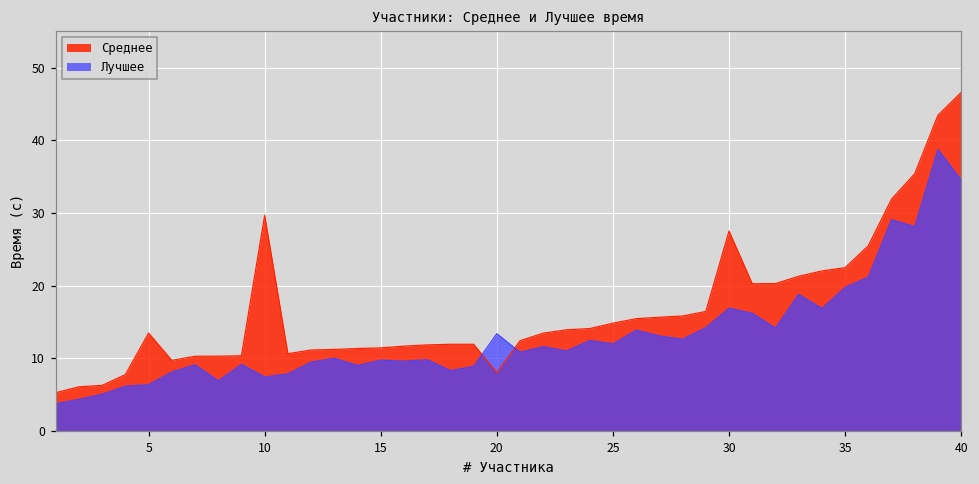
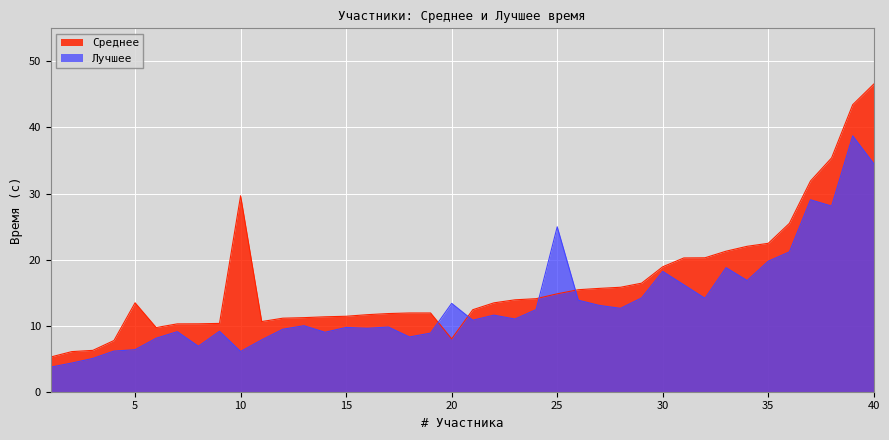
  {
    "Среднее": {
      "5": 13,
      "10": 30,
      "15": 11,
      "20": 8,
      "25": 15,
-     "30": 28,
+     "30": 19,
      "35": 22,
      "40": 47
    },
    "Лучшее": {
      "5": 6,
-     "10": 7,
+     "10": 6,
      "15": 10,
      "20": 13,
-     "25": 12,
-     "30": 17,
+     "25": 25,
+     "30": 18,
      "35": 20,
      "40": 35
    }
  }
